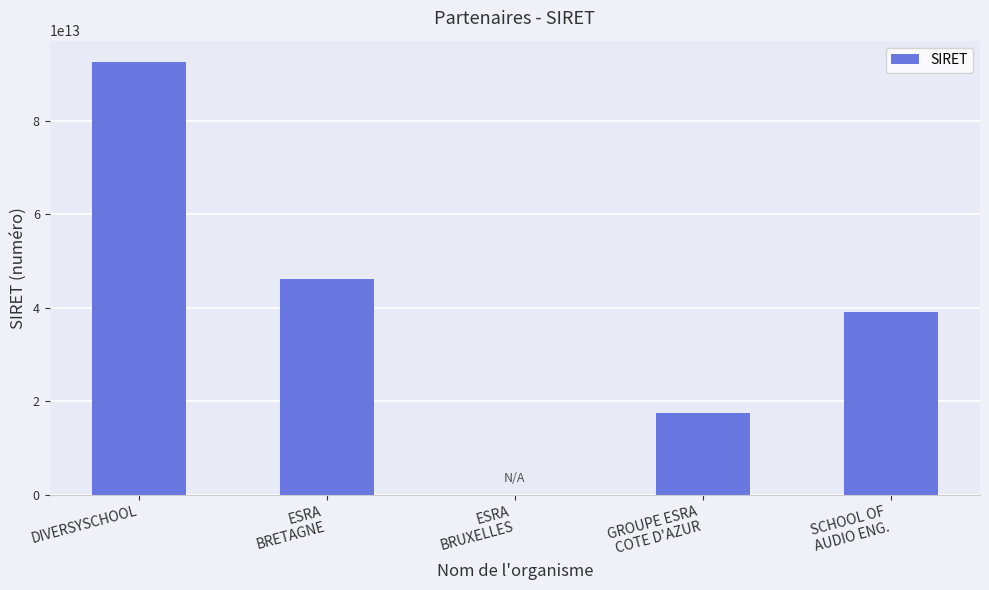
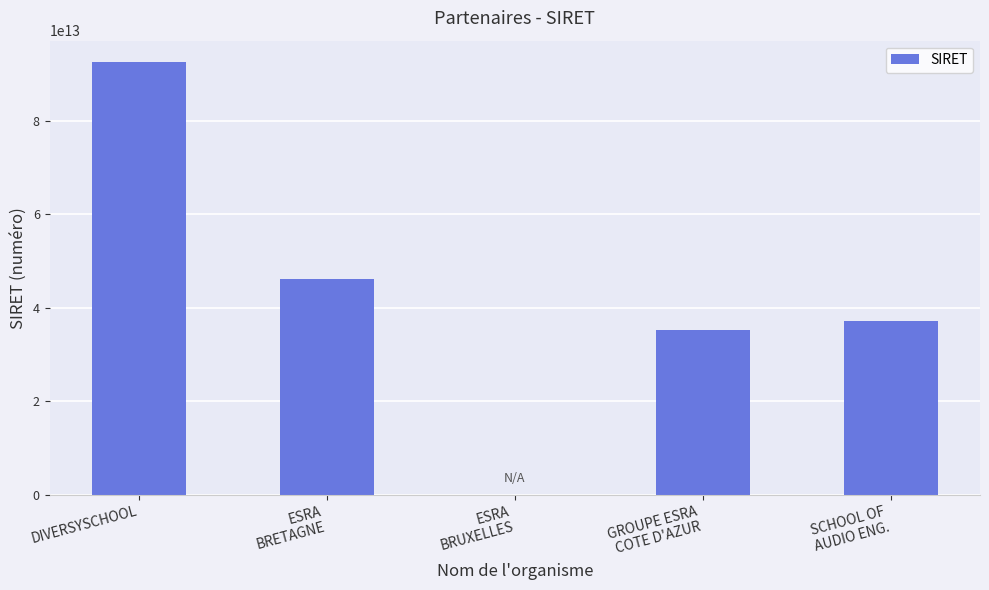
  {
    "DIVERSYSCHOOL": 93000000000000,
    "ESRA BRETAGNE": 46000000000000,
    "ESRA BRUXELLES": 0,
-   "GROUPE ESRA COTE D'AZUR": 17000000000000,
-   "SCHOOL OF AUDIO ENG.": 39000000000000
+   "GROUPE ESRA COTE D'AZUR": 35000000000000,
+   "SCHOOL OF AUDIO ENG.": 37000000000000
  }
